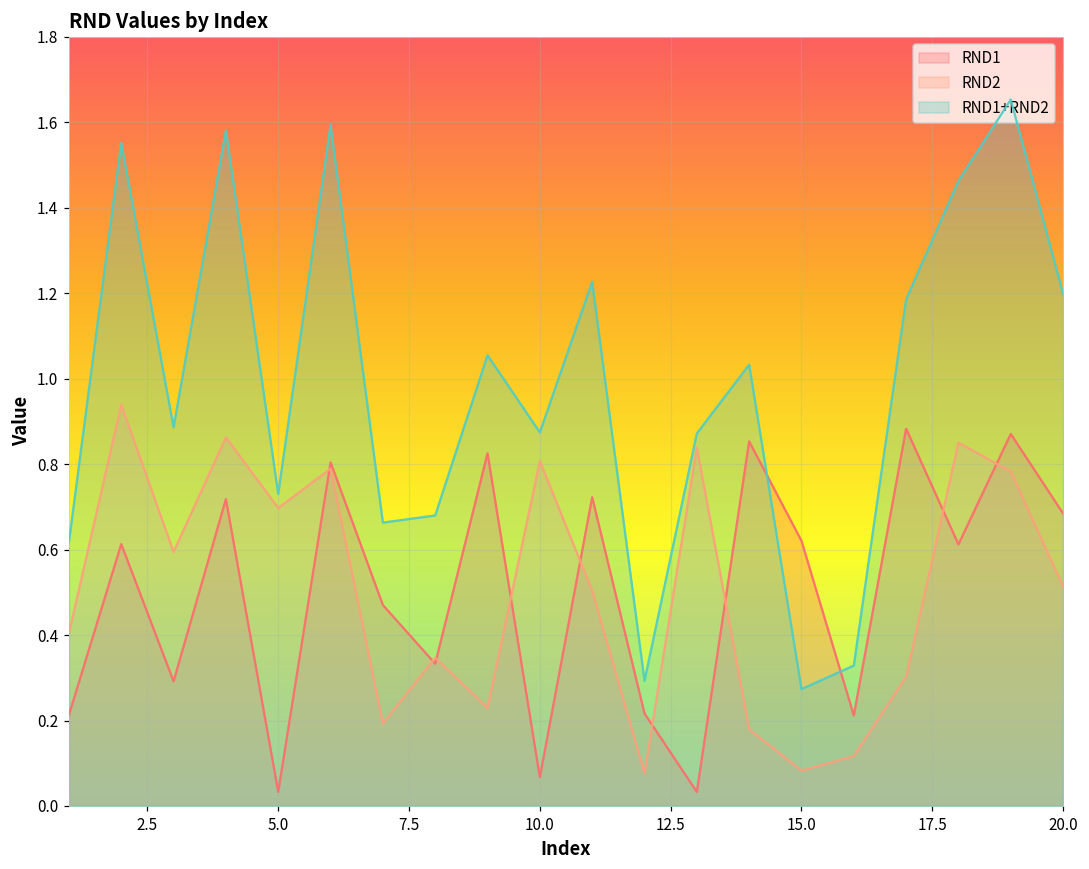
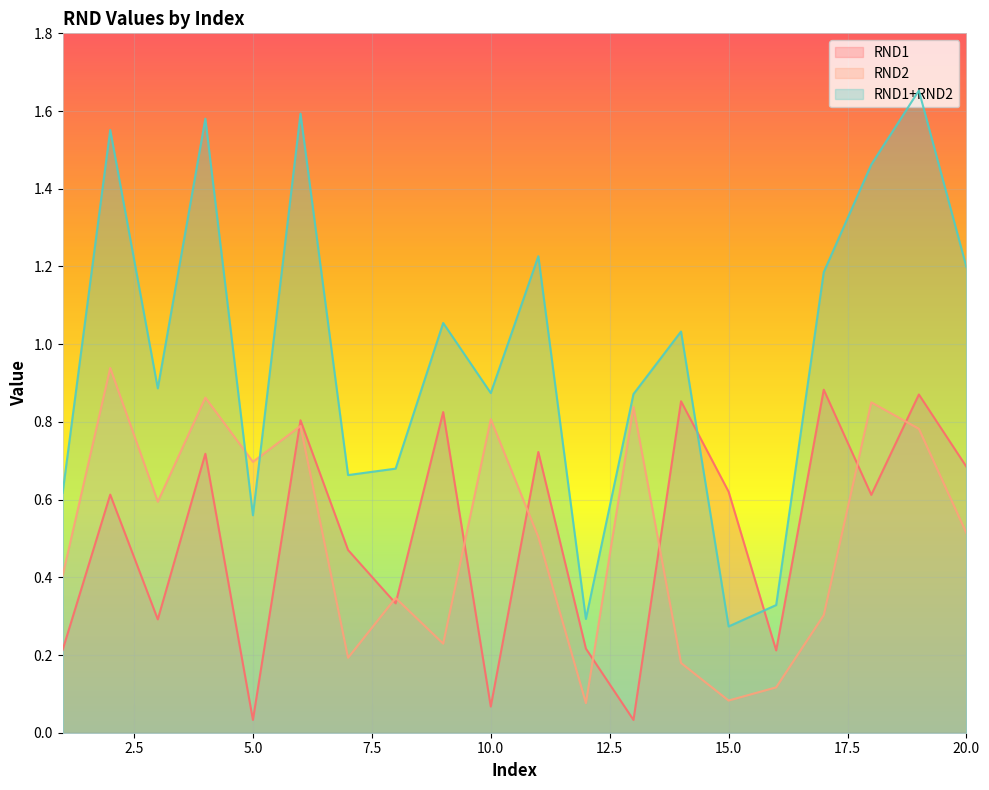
  {
    "RND1+RND2": {
-     "5.0": 0.73,
+     "5.0": 0.56,
      "10.0": 0.87,
      "15.0": 0.27,
      "20.0": 1.20
    }
  }
